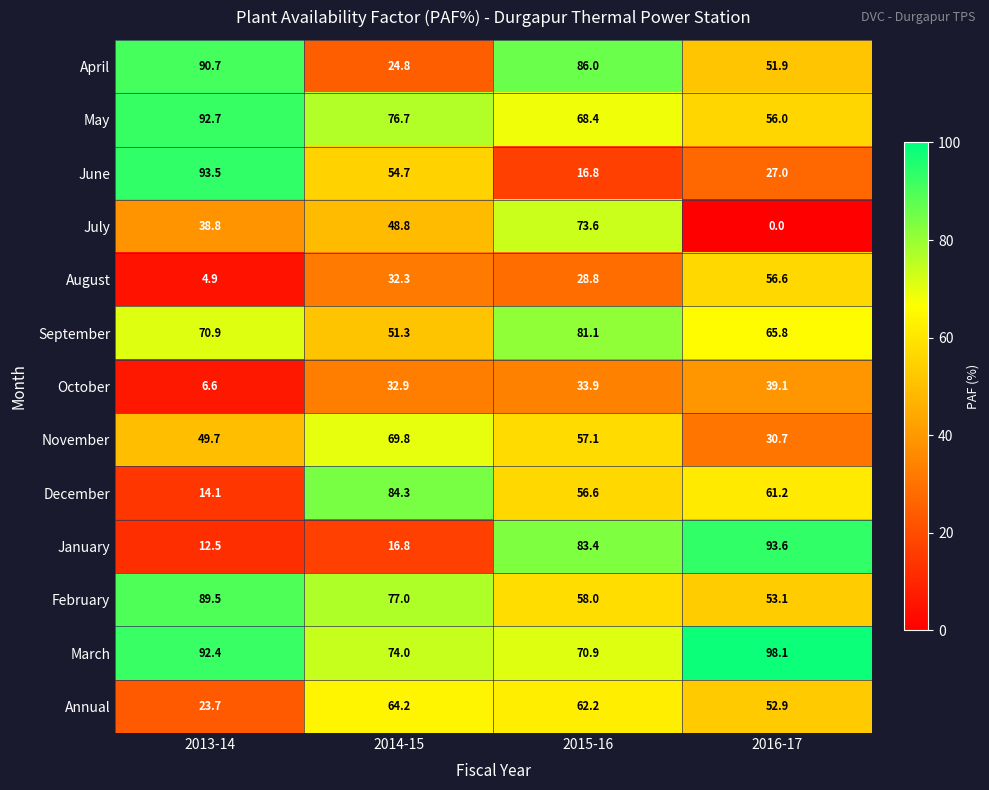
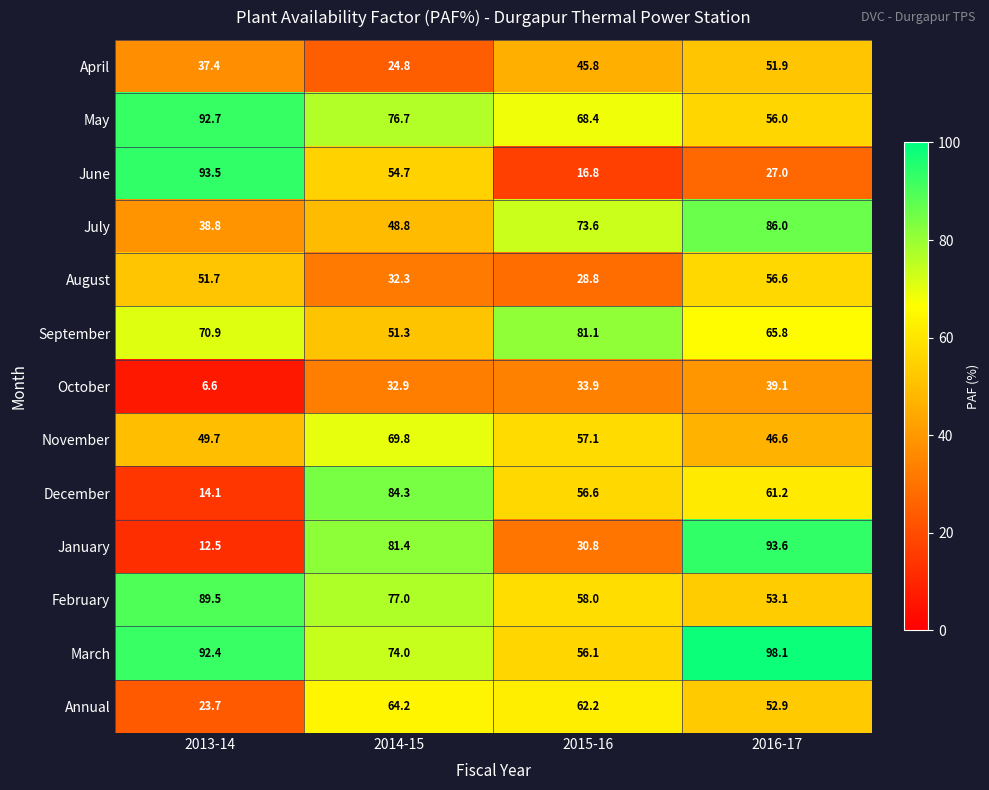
  {
    "April": {
-     "2013-14": 90.7,
+     "2013-14": 37.4,
      "2014-15": 24.8,
-     "2015-16": 86.0,
+     "2015-16": 45.8,
      "2016-17": 51.9
    },
    "May": {
      "2013-14": 92.7,
      "2014-15": 76.7,
      "2015-16": 68.4,
      "2016-17": 56.0
    },
    "June": {
      "2013-14": 93.5,
      "2014-15": 54.7,
      "2015-16": 16.8,
      "2016-17": 27.0
    },
    "July": {
      "2013-14": 38.8,
      "2014-15": 48.8,
      "2015-16": 73.6,
-     "2016-17": 0.0
+     "2016-17": 86.0
    },
    "August": {
-     "2013-14": 4.9,
+     "2013-14": 51.7,
      "2014-15": 32.3,
      "2015-16": 28.8,
      "2016-17": 56.6
    },
    "September": {
      "2013-14": 70.9,
      "2014-15": 51.3,
      "2015-16": 81.1,
      "2016-17": 65.8
    },
    "October": {
      "2013-14": 6.6,
      "2014-15": 32.9,
      "2015-16": 33.9,
      "2016-17": 39.1
    },
    "November": {
      "2013-14": 49.7,
      "2014-15": 69.8,
      "2015-16": 57.1,
-     "2016-17": 30.7
+     "2016-17": 46.6
    },
    "December": {
      "2013-14": 14.1,
      "2014-15": 84.3,
      "2015-16": 56.6,
      "2016-17": 61.2
    },
    "January": {
      "2013-14": 12.5,
-     "2014-15": 16.8,
-     "2015-16": 83.4,
+     "2014-15": 81.4,
+     "2015-16": 30.8,
      "2016-17": 93.6
    },
    "February": {
      "2013-14": 89.5,
      "2014-15": 77.0,
      "2015-16": 58.0,
      "2016-17": 53.1
    },
    "March": {
      "2013-14": 92.4,
      "2014-15": 74.0,
-     "2015-16": 70.9,
+     "2015-16": 56.1,
      "2016-17": 98.1
    },
    "Annual": {
      "2013-14": 23.7,
      "2014-15": 64.2,
      "2015-16": 62.2,
      "2016-17": 52.9
    }
  }
